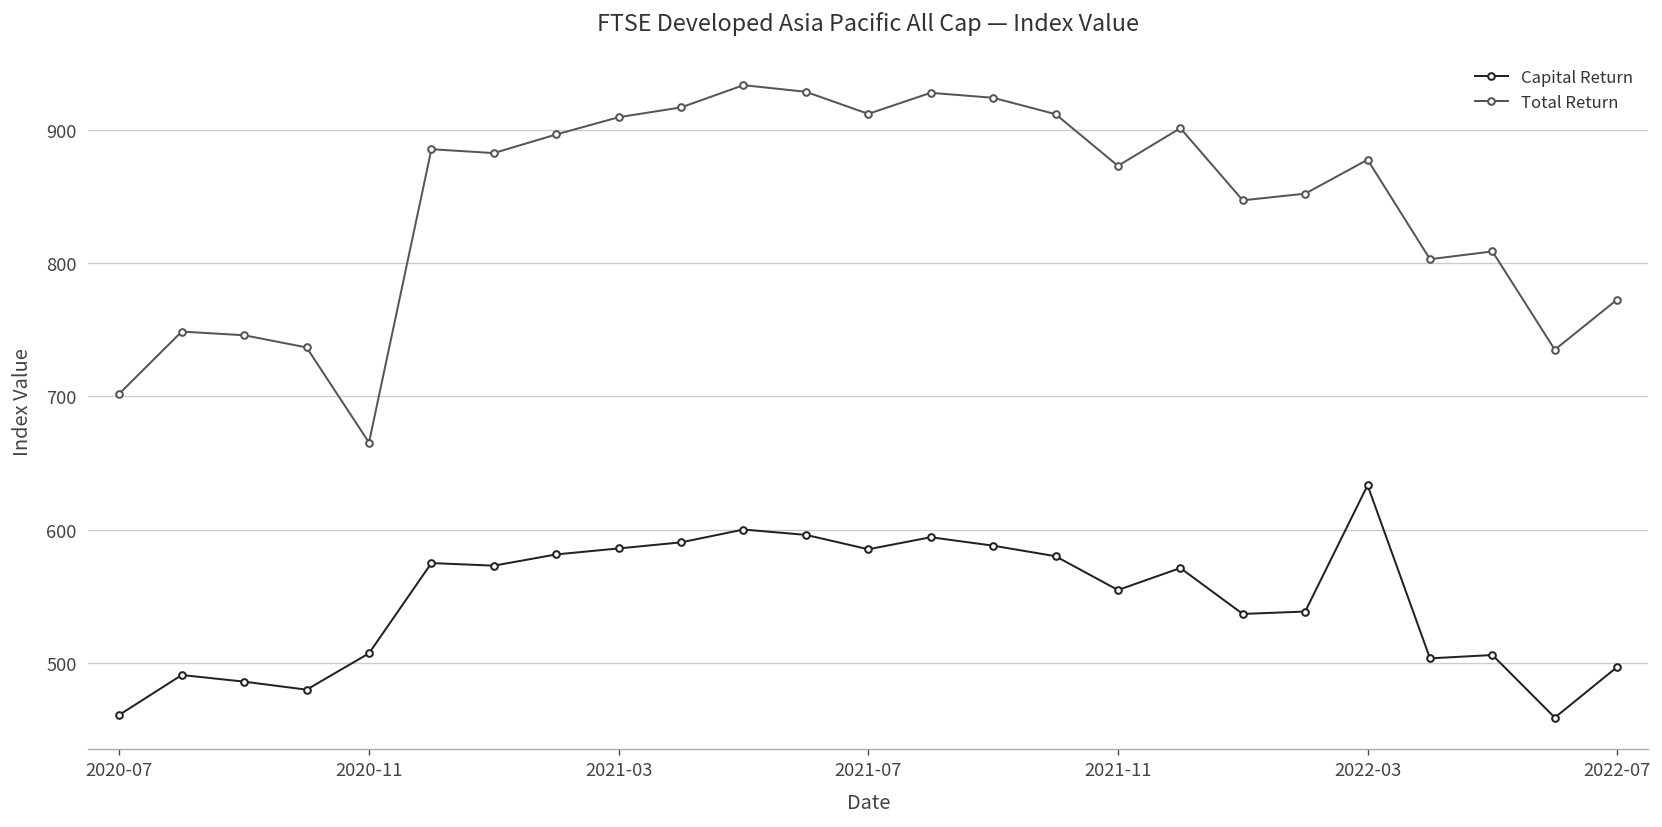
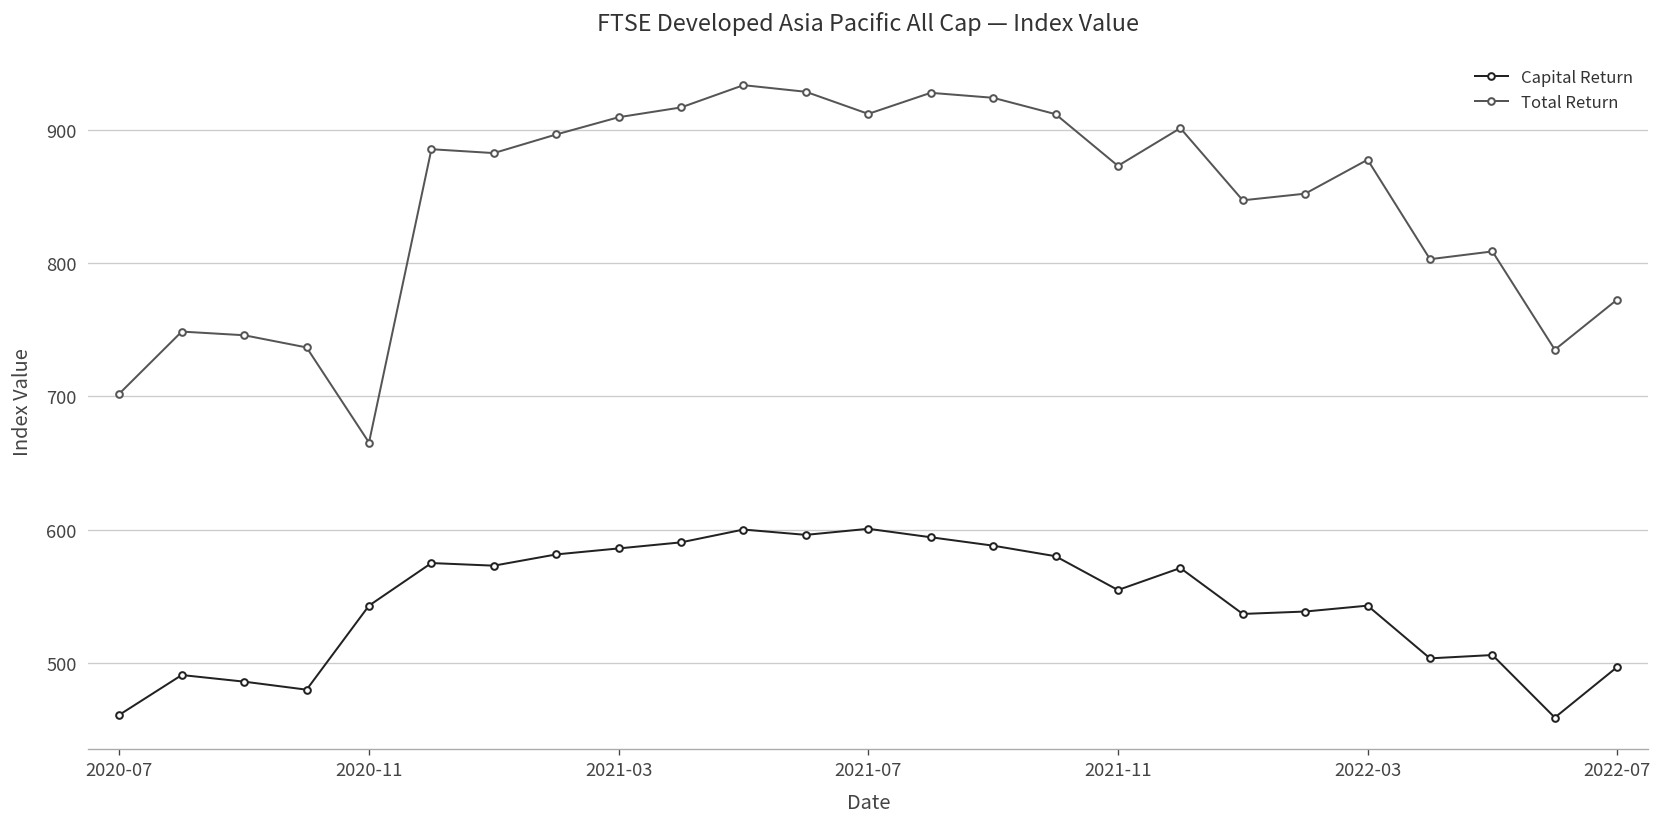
  {
    "Capital Return": {
      "2020-07": 461,
-     "2020-11": 507,
+     "2020-11": 543,
      "2021-03": 586,
-     "2021-07": 585,
+     "2021-07": 601,
      "2021-11": 555,
-     "2022-03": 633,
+     "2022-03": 543,
      "2022-07": 497
    },
    "Total Return": {
      "2020-07": 702,
      "2020-11": 665,
      "2021-03": 909,
      "2021-07": 912,
      "2021-11": 873,
      "2022-03": 877,
      "2022-07": 773
    }
  }
